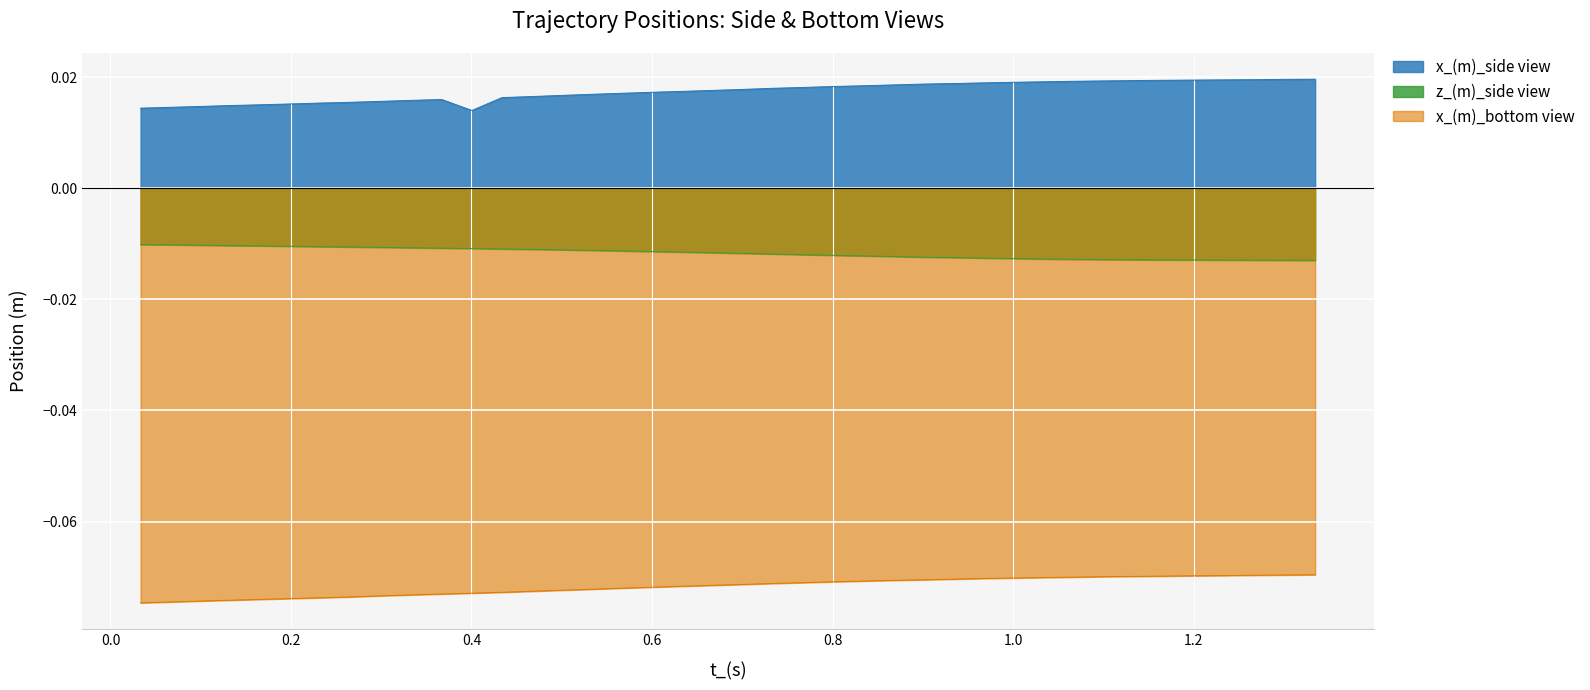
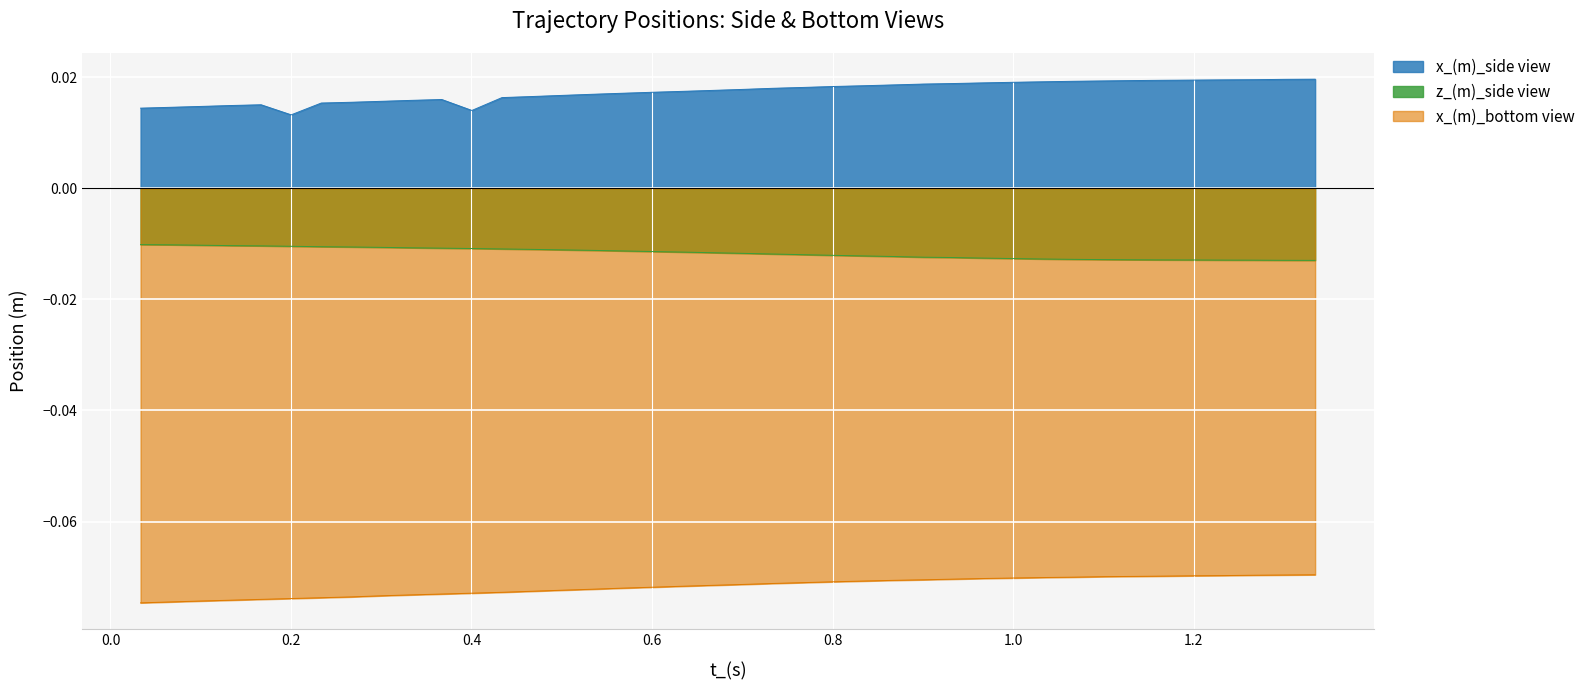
  {
    "x_(m)_side view": {
-     "0.2": 0.015,
+     "0.2": 0.013,
      "0.4": 0.014,
      "0.6": 0.017
    }
  }
